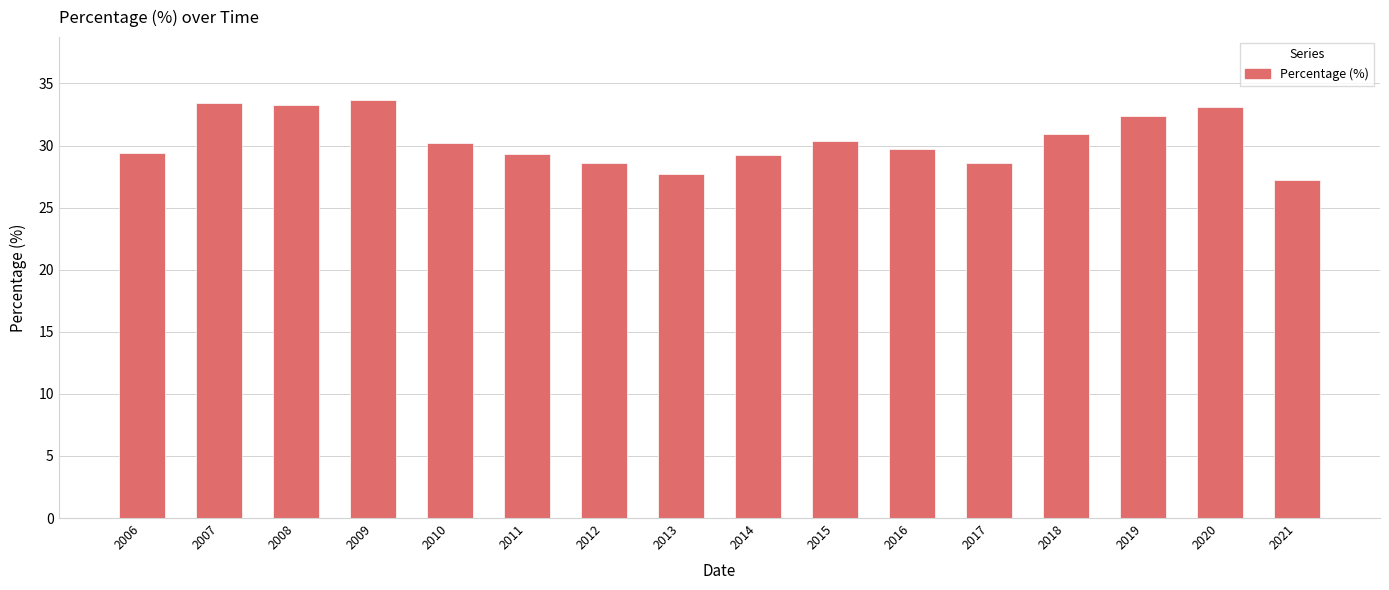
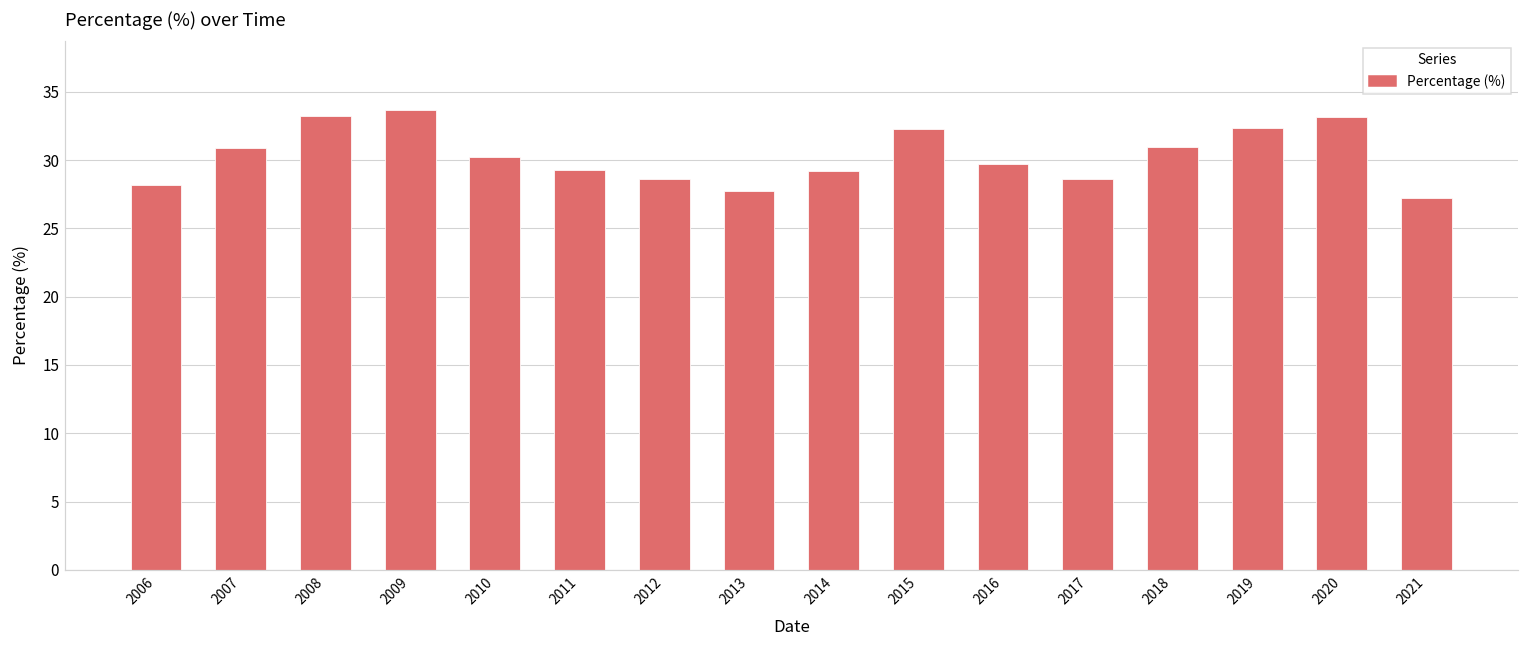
  {
-   "2006": 29.4,
-   "2007": 33.4,
+   "2006": 28.2,
+   "2007": 30.9,
    "2008": 33.2,
    "2009": 33.7,
    "2010": 30.2,
    "2011": 29.3,
    "2012": 28.6,
    "2013": 27.7,
    "2014": 29.2,
-   "2015": 30.4,
+   "2015": 32.3,
    "2016": 29.7,
    "2017": 28.6,
    "2018": 31.0,
    "2019": 32.4,
    "2020": 33.1,
    "2021": 27.2
  }
